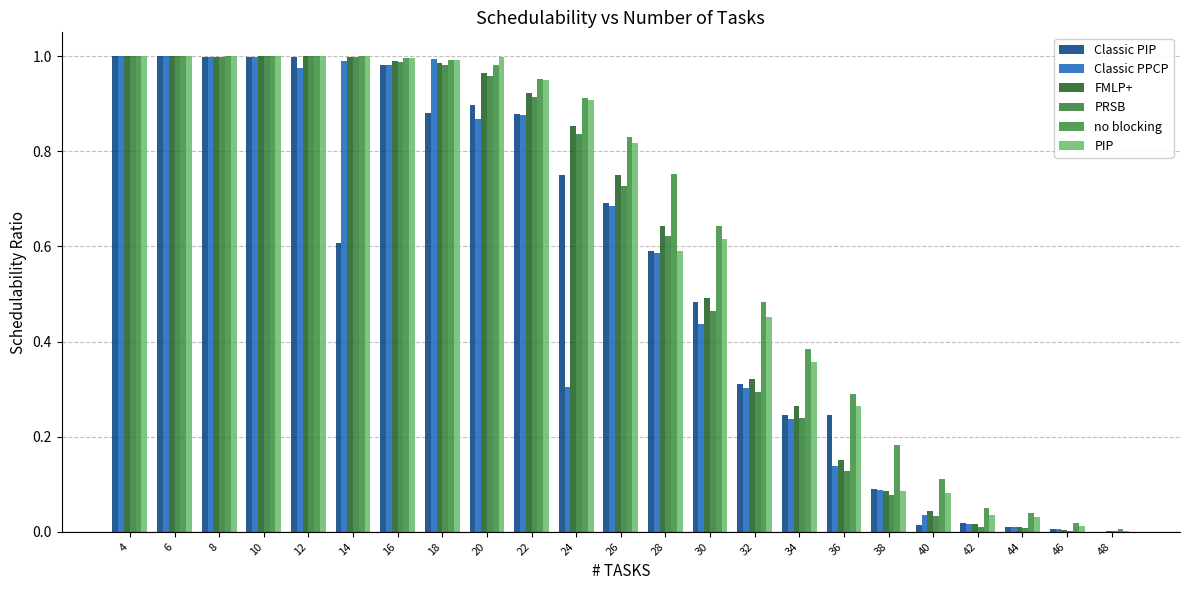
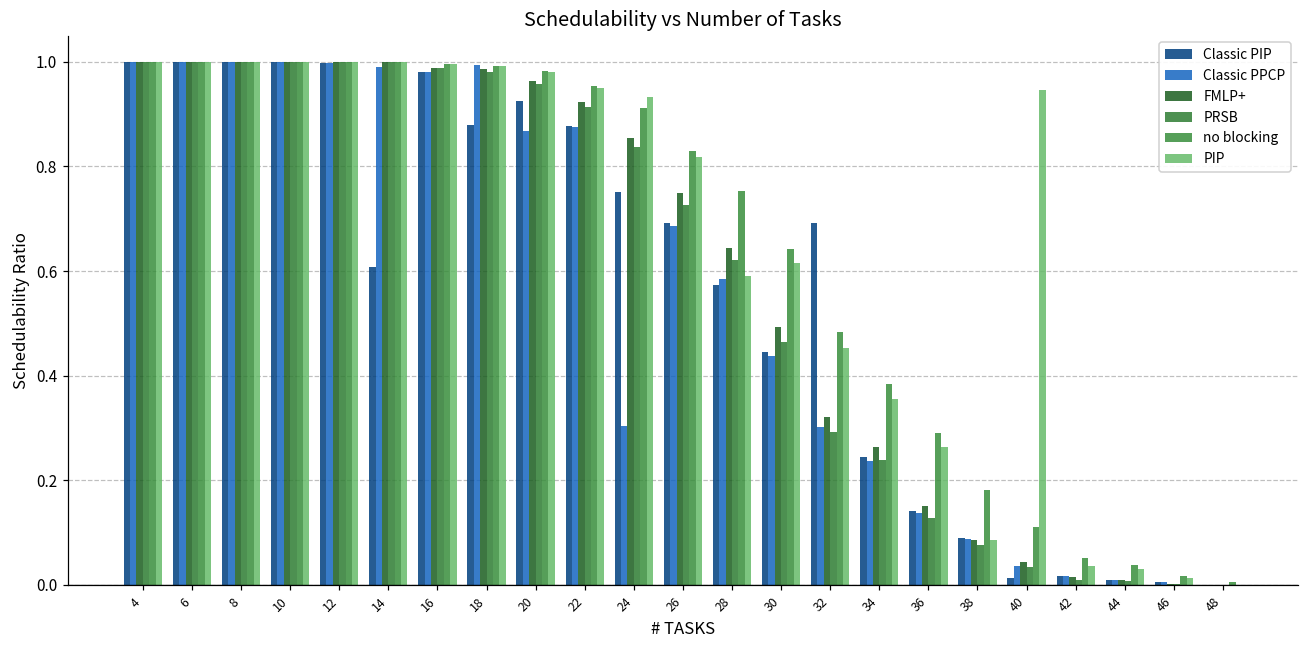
  {
    "Classic PIP": {
      "4": 1.00,
      "6": 1.00,
      "8": 1.00,
      "10": 1.00,
      "12": 1.00,
      "14": 0.61,
      "16": 0.98,
      "18": 0.88,
-     "20": 0.90,
+     "20": 0.93,
      "22": 0.88,
      "24": 0.75,
      "26": 0.69,
-     "28": 0.59,
-     "30": 0.48,
-     "32": 0.31,
+     "28": 0.57,
+     "30": 0.44,
+     "32": 0.69,
      "34": 0.25,
-     "36": 0.25,
+     "36": 0.14,
      "38": 0.09,
      "40": 0.01,
      "42": 0.02,
      "44": 0.01,
      "46": 0.01,
      "48": 0.00
    },
    "Classic PPCP": {
      "4": 1.00,
      "6": 1.00,
      "8": 1.00,
      "10": 1.00,
-     "12": 0.98,
+     "12": 1.00,
      "14": 0.99,
      "16": 0.98,
      "18": 0.99,
      "20": 0.87,
      "22": 0.88,
      "24": 0.30,
      "26": 0.69,
      "28": 0.59,
      "30": 0.44,
      "32": 0.30,
      "34": 0.24,
      "36": 0.14,
      "38": 0.09,
      "40": 0.04,
      "42": 0.02,
      "44": 0.01,
      "46": 0.01,
      "48": 0.00
    },
    "PIP": {
      "4": 1.00,
      "6": 1.00,
      "8": 1.00,
      "10": 1.00,
      "12": 1.00,
      "14": 1.00,
      "16": 1.00,
      "18": 0.99,
-     "20": 1.00,
+     "20": 0.98,
      "22": 0.95,
-     "24": 0.91,
+     "24": 0.93,
      "26": 0.82,
      "28": 0.59,
      "30": 0.62,
      "32": 0.45,
      "34": 0.36,
      "36": 0.26,
      "38": 0.09,
-     "40": 0.08,
+     "40": 0.95,
      "42": 0.04,
      "44": 0.03,
      "46": 0.01
    }
  }
